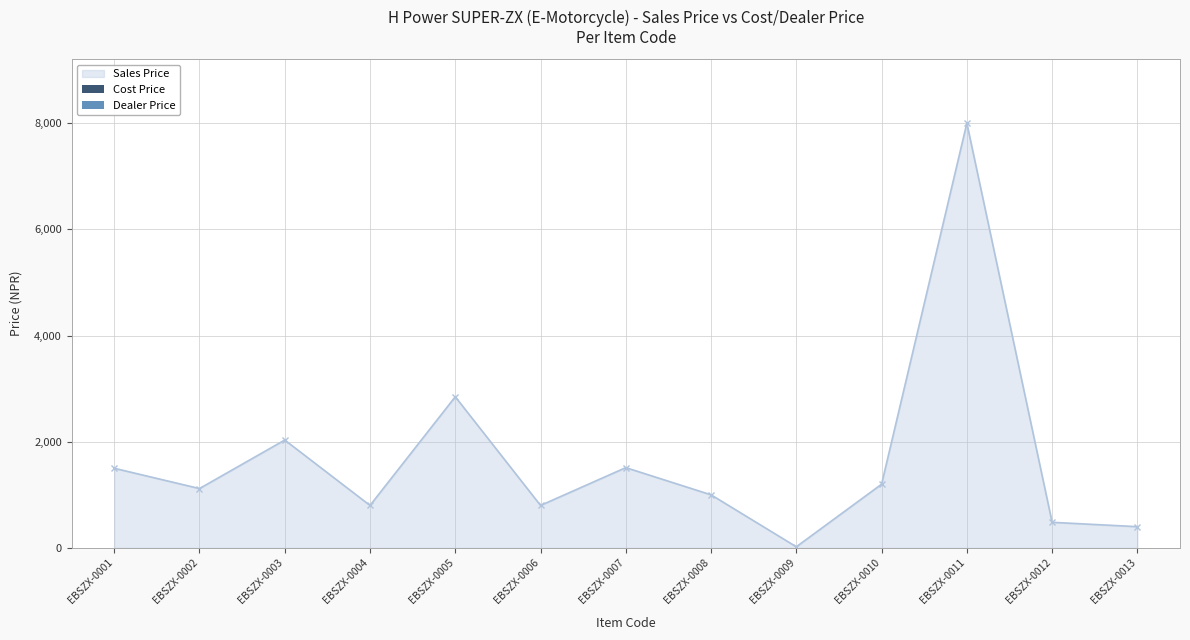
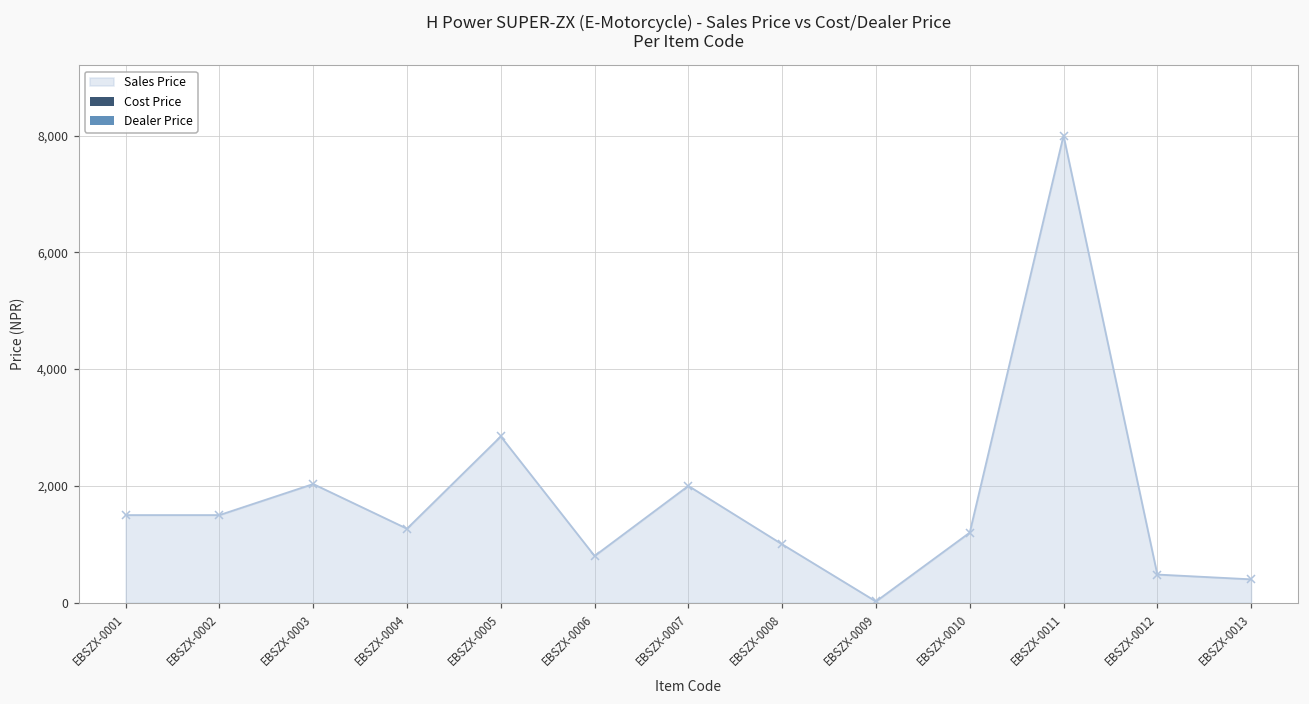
  {
    "Cost Price": {
      "EBSZX-0001": "0",
      "EBSZX-0002": "0",
      "EBSZX-0003": "0",
      "EBSZX-0004": "0",
      "EBSZX-0005": "0",
      "EBSZX-0006": "0",
      "EBSZX-0007": "0",
      "EBSZX-0008": "0",
      "EBSZX-0009": "0",
      "EBSZX-0010": "0",
      "EBSZX-0011": "0",
      "EBSZX-0012": "0",
      "EBSZX-0013": "0"
    },
    "Sales Price": {
      "EBSZX-0001": "1,500",
-     "EBSZX-0002": "1,100",
+     "EBSZX-0002": "1,500",
      "EBSZX-0003": "2,000",
-     "EBSZX-0004": "800",
+     "EBSZX-0004": "1,300",
      "EBSZX-0005": "2,800",
      "EBSZX-0006": "800",
-     "EBSZX-0007": "1,500",
+     "EBSZX-0007": "2,000",
      "EBSZX-0008": "1,000",
      "EBSZX-0009": "0",
      "EBSZX-0010": "1,200",
      "EBSZX-0011": "8,000",
      "EBSZX-0012": "500",
      "EBSZX-0013": "400"
    },
    "Dealer Price": {
      "EBSZX-0001": "0",
      "EBSZX-0002": "0",
      "EBSZX-0003": "0",
      "EBSZX-0004": "0",
      "EBSZX-0005": "0",
      "EBSZX-0006": "0",
      "EBSZX-0007": "0",
      "EBSZX-0008": "0",
      "EBSZX-0009": "0",
      "EBSZX-0010": "0",
      "EBSZX-0011": "0",
      "EBSZX-0012": "0",
      "EBSZX-0013": "0"
    }
  }
